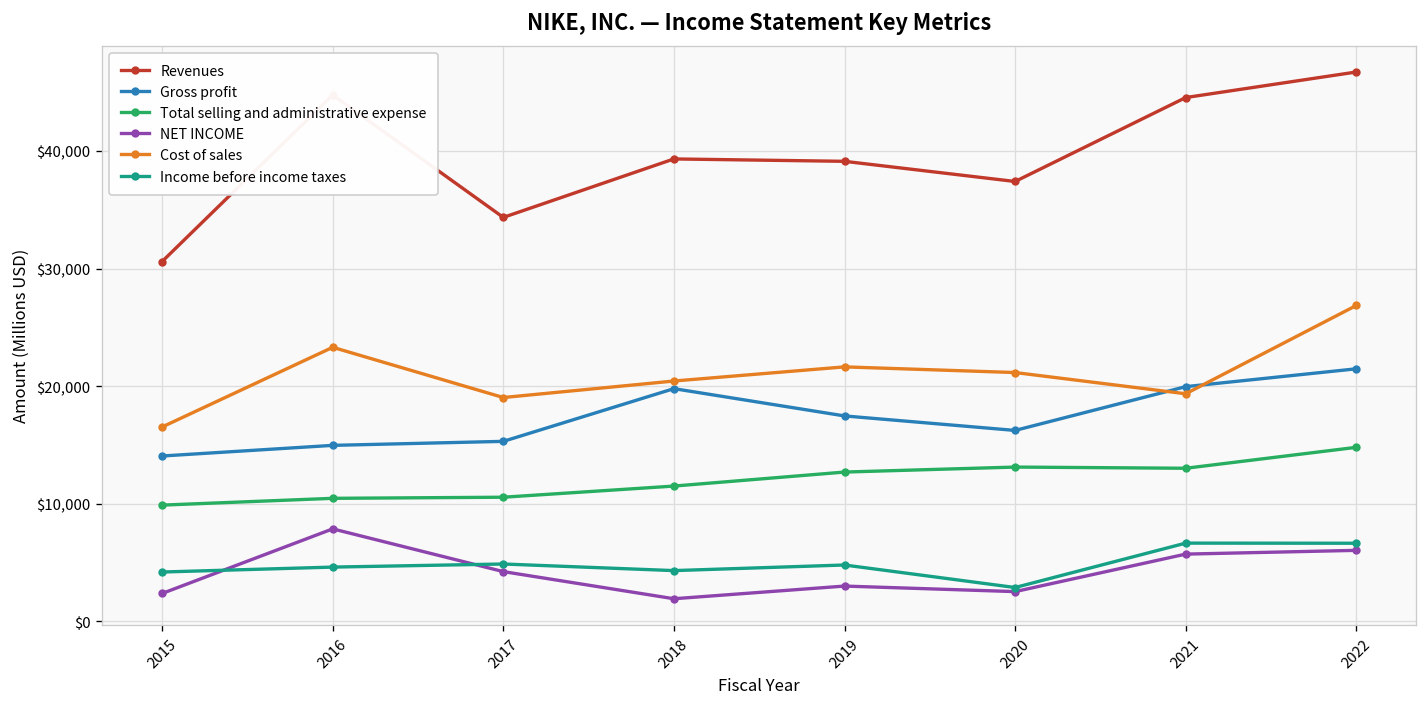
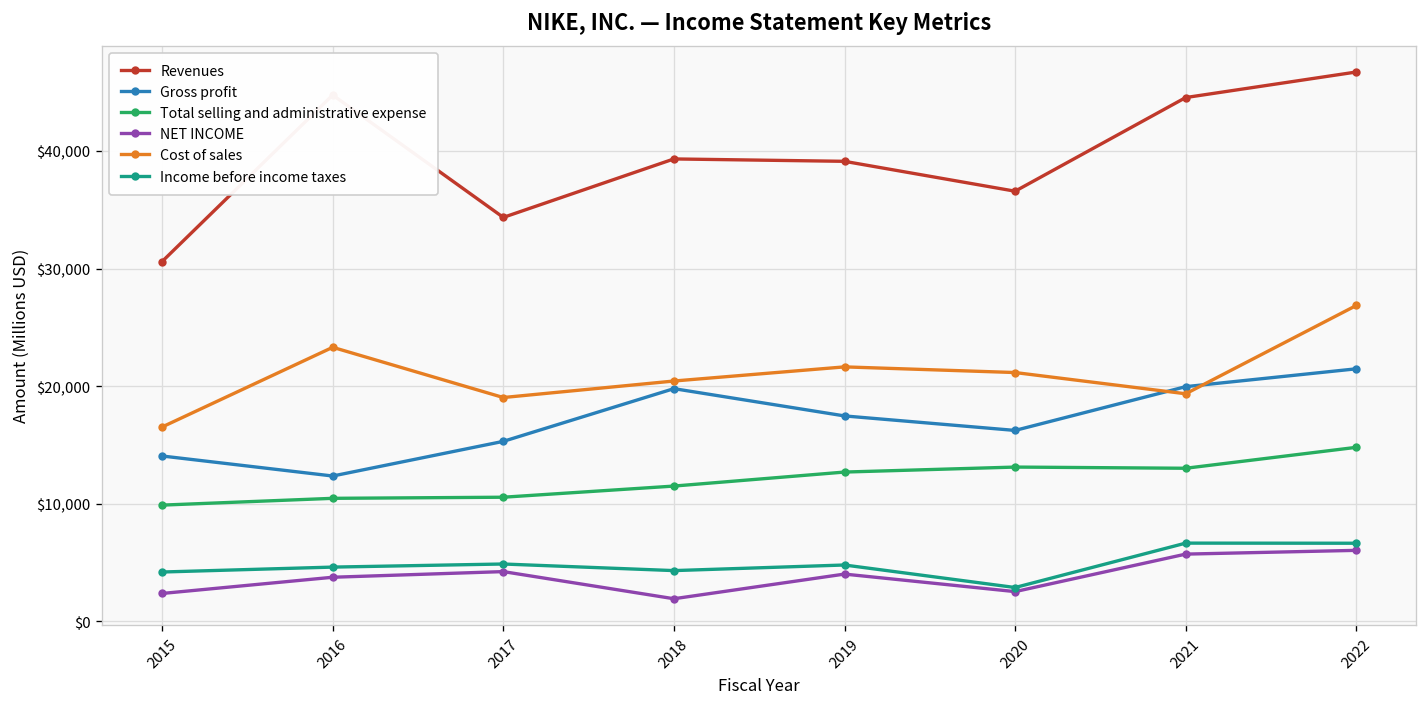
  {
    "Revenues": {
      "2015": "$31,000",
      "2017": "$34,000",
      "2018": "$39,000",
      "2019": "$39,000",
-     "2020": "$37,400",
+     "2020": "$36,600",
      "2021": "$45,000",
      "2022": "$47,000"
    },
    "Gross profit": {
      "2015": "$14,000",
-     "2016": "$15,000",
+     "2016": "$12,000",
      "2017": "$15,000",
      "2018": "$20,000",
      "2019": "$17,000",
      "2020": "$16,000",
      "2021": "$20,000",
      "2022": "$21,000"
    },
    "NET INCOME": {
      "2015": "$2,000",
-     "2016": "$8,000",
+     "2016": "$4,000",
      "2017": "$4,000",
      "2018": "$2,000",
-     "2019": "$3,000",
+     "2019": "$4,000",
      "2020": "$3,000",
      "2021": "$6,000",
      "2022": "$6,000"
    },
    "Cost of sales": {
      "2015": "$17,000",
      "2016": "$23,000",
      "2017": "$19,000",
      "2018": "$20,000",
      "2019": "$22,000",
      "2020": "$21,000",
      "2021": "$19,000",
      "2022": "$27,000"
    }
  }
